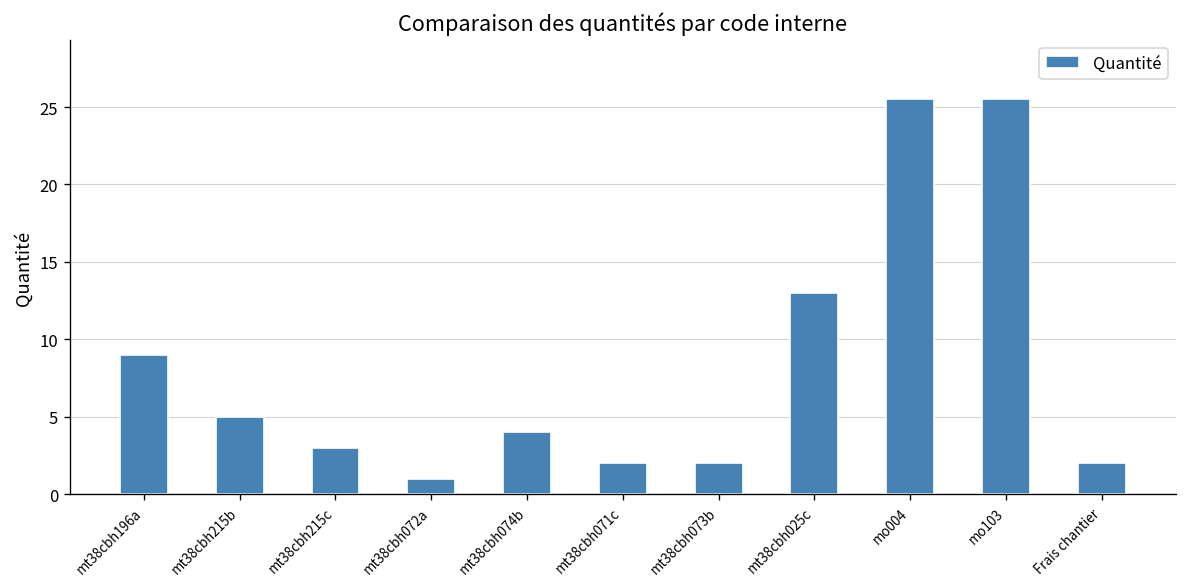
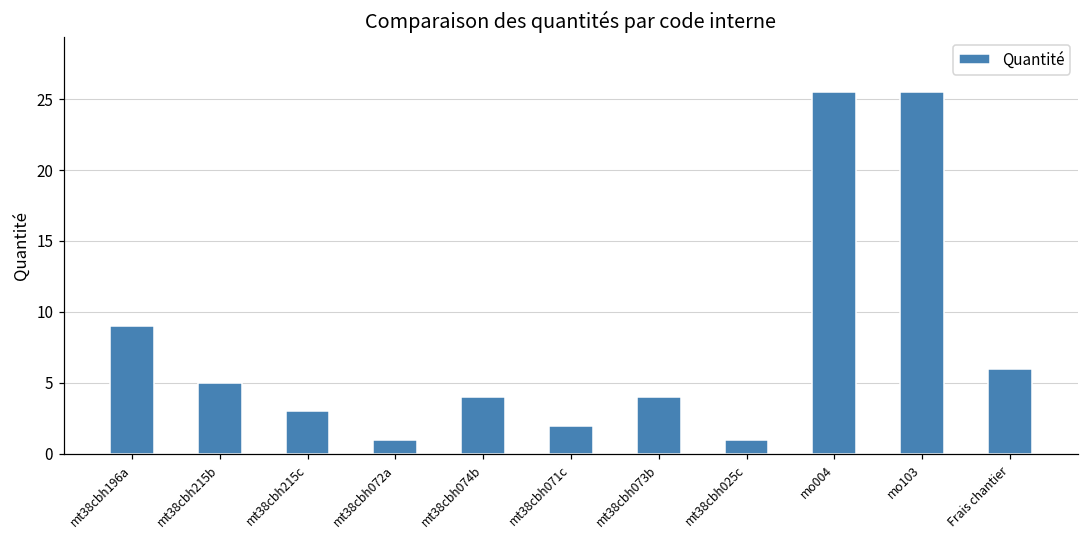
  {
    "mt38cbh196a": 9,
    "mt38cbh215b": 5,
    "mt38cbh215c": 3,
    "mt38cbh072a": 1,
    "mt38cbh074b": 4,
    "mt38cbh071c": 2,
-   "mt38cbh073b": 2,
-   "mt38cbh025c": 13,
+   "mt38cbh073b": 4,
+   "mt38cbh025c": 1,
    "mo004": 25.5,
    "mo103": 25.5,
-   "Frais chantier": 2
+   "Frais chantier": 6
  }
